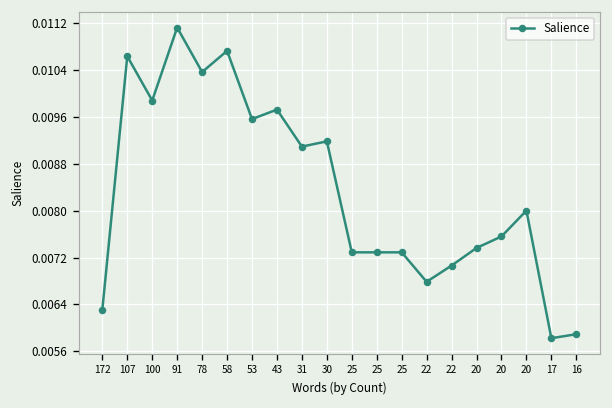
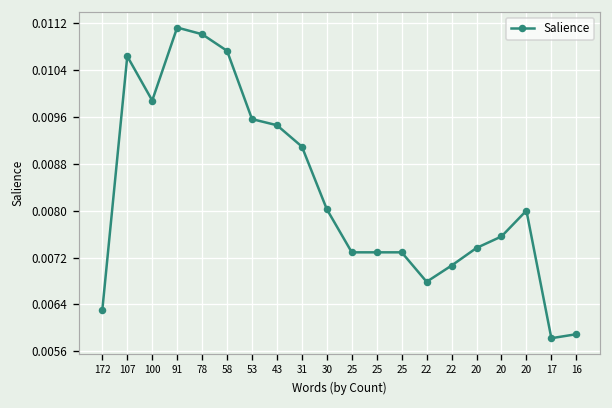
  {
    "172": 0.0063,
    "107": 0.0106,
    "100": 0.0099,
    "91": 0.0111,
-   "78": 0.0104,
+   "78": 0.0110,
    "58": 0.0107,
    "53": 0.0096,
-   "43": 0.0097,
+   "43": 0.0095,
    "31": 0.0091,
-   "30": 0.0092,
+   "30": 0.0080,
    "17": 0.0058,
    "16": 0.0059
  }
